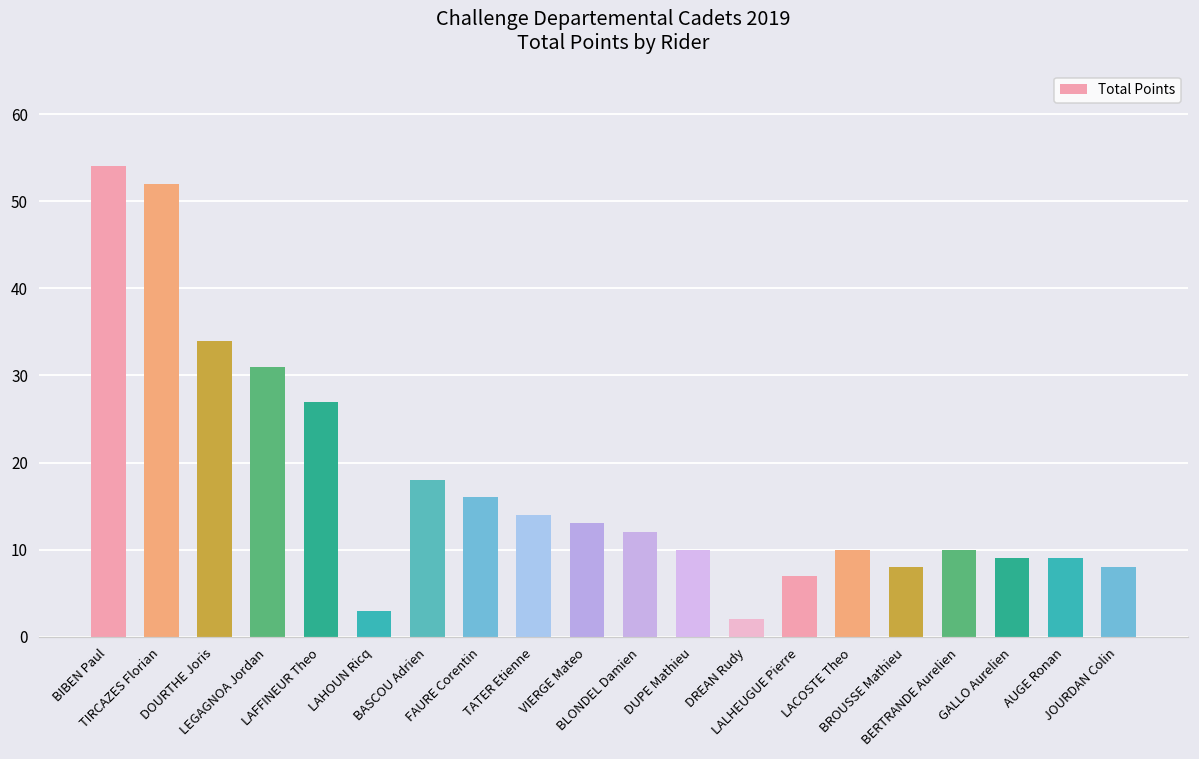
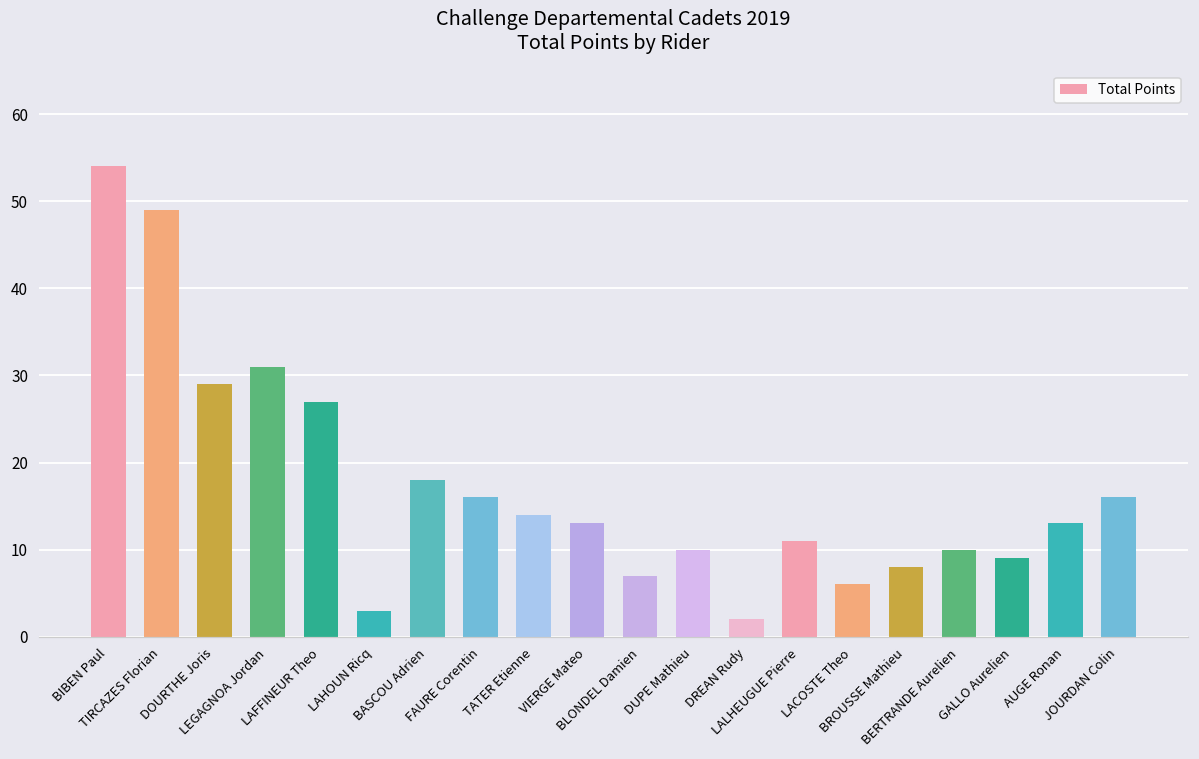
  {
    "BIBEN Paul": 54,
-   "TIRCAZES Florian": 52,
-   "DOURTHE Joris": 34,
+   "TIRCAZES Florian": 49,
+   "DOURTHE Joris": 29,
    "LEGAGNOA Jordan": 31,
    "LAFFINEUR Theo": 27,
    "LAHOUN Ricq": 3,
    "BASCOU Adrien": 18,
    "FAURE Corentin": 16,
    "TATER Etienne": 14,
    "VIERGE Mateo": 13,
-   "BLONDEL Damien": 12,
+   "BLONDEL Damien": 7,
    "DUPE Mathieu": 10,
    "DREAN Rudy": 2,
-   "LALHEUGUE Pierre": 7,
-   "LACOSTE Theo": 10,
+   "LALHEUGUE Pierre": 11,
+   "LACOSTE Theo": 6,
    "BROUSSE Mathieu": 8,
    "BERTRANDE Aurelien": 10,
    "GALLO Aurelien": 9,
-   "AUGE Ronan": 9,
-   "JOURDAN Colin": 8
+   "AUGE Ronan": 13,
+   "JOURDAN Colin": 16
  }
